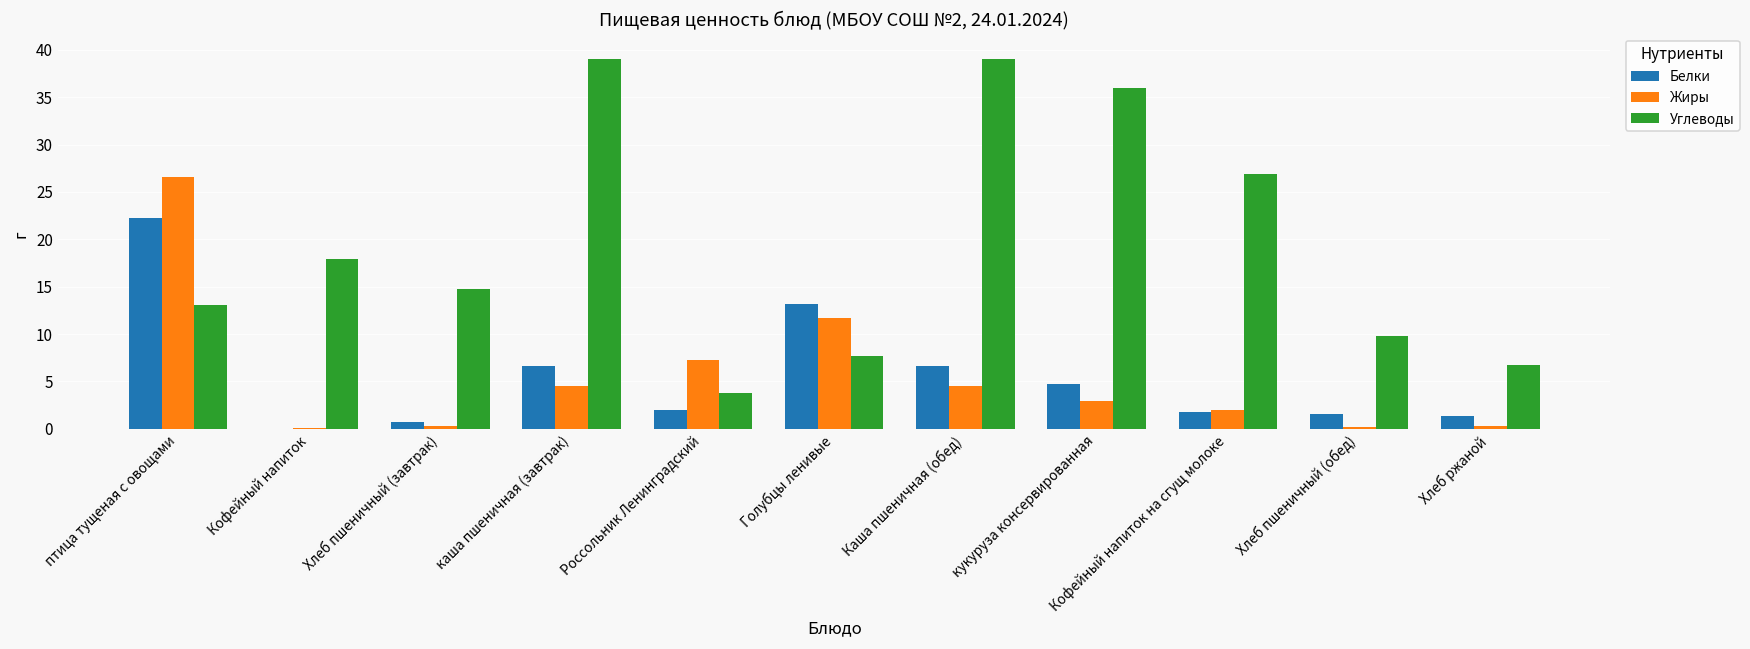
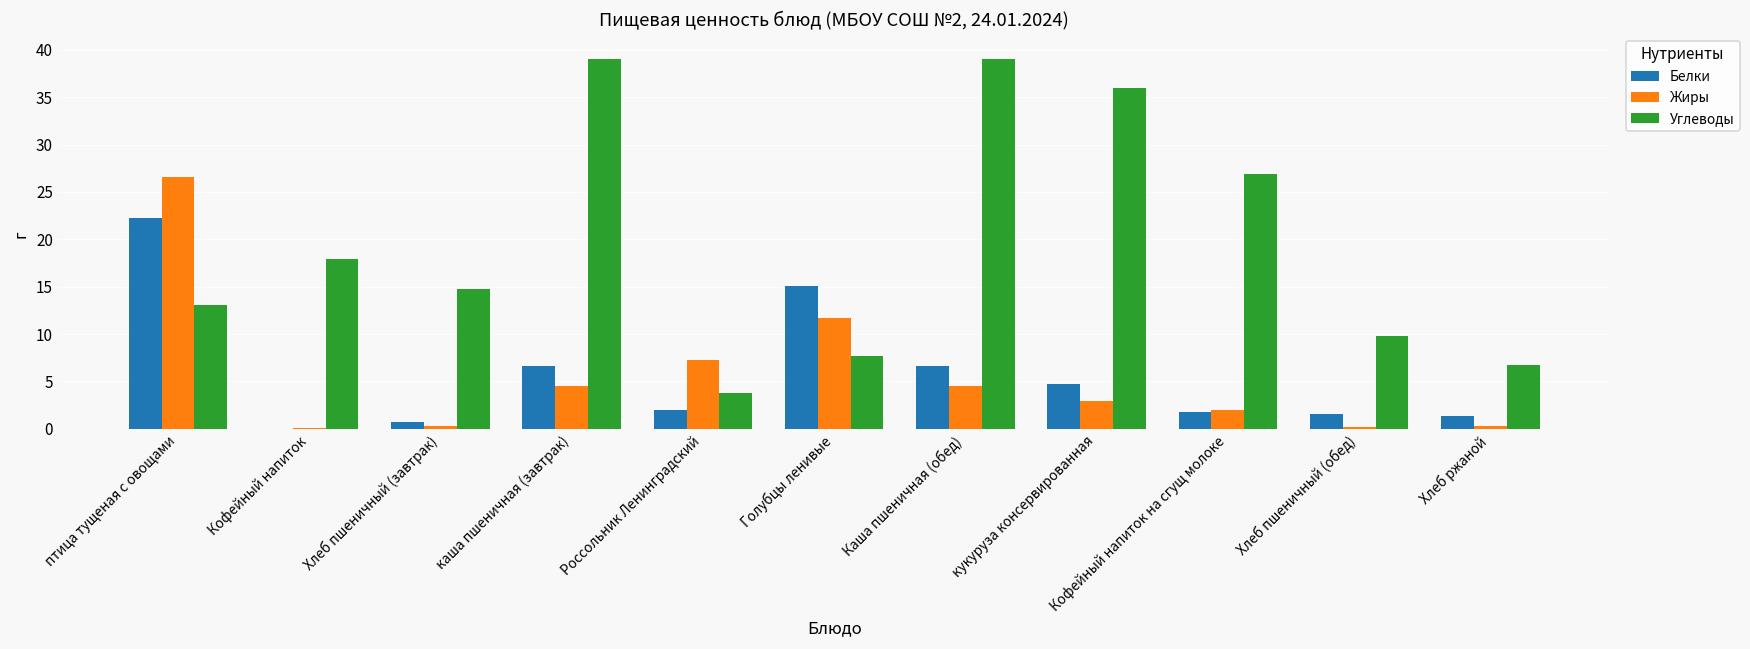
  {
    "Белки": {
      "птица тущеная с овощами": 22,
      "Хлеб пшеничный (завтрак)": 1,
      "каша пшеничная (завтрак)": 7,
      "Россольник Ленинградский": 2,
-     "Голубцы ленивые": 13,
+     "Голубцы ленивые": 15,
      "Каша пшеничная (обед)": 7,
      "кукуруза консервированная": 5,
      "Кофейный напиток на сгущ молоке": 2,
      "Хлеб пшеничный (обед)": 2,
      "Хлеб ржаной": 1
    },
    "Жиры": {
      "птица тущеная с овощами": 27,
      "каша пшеничная (завтрак)": 4,
      "Россольник Ленинградский": 7,
      "Голубцы ленивые": 12,
      "Каша пшеничная (обед)": 4,
      "кукуруза консервированная": 3,
      "Кофейный напиток на сгущ молоке": 2
    },
    "Углеводы": {
      "птица тущеная с овощами": 13,
      "Кофейный напиток": 18,
      "Хлеб пшеничный (завтрак)": 15,
      "каша пшеничная (завтрак)": 39,
      "Россольник Ленинградский": 4,
      "Голубцы ленивые": 8,
      "Каша пшеничная (обед)": 39,
      "кукуруза консервированная": 36,
      "Кофейный напиток на сгущ молоке": 27,
      "Хлеб пшеничный (обед)": 10,
      "Хлеб ржаной": 7
    }
  }
